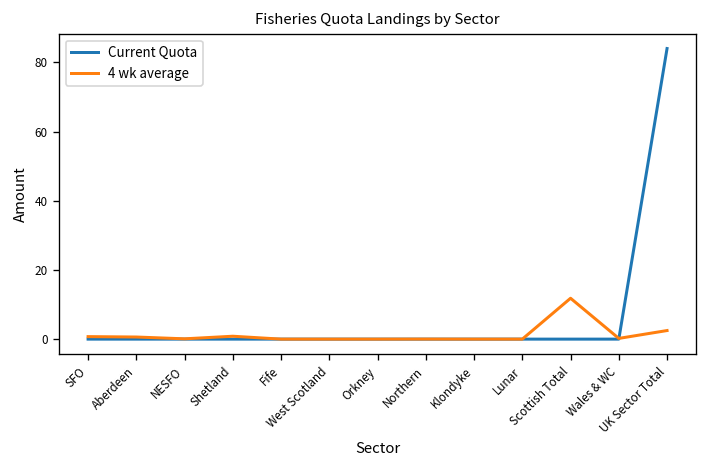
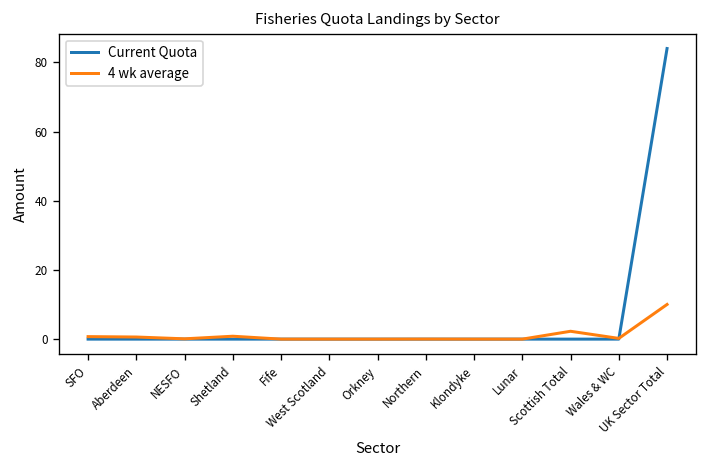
  {
    "Current Quota": {
      "Scottish Total": 0,
      "UK Sector Total": 84
    },
    "4 wk average": {
-     "Scottish Total": 12,
-     "UK Sector Total": 2
+     "Scottish Total": 2,
+     "UK Sector Total": 10
    }
  }
